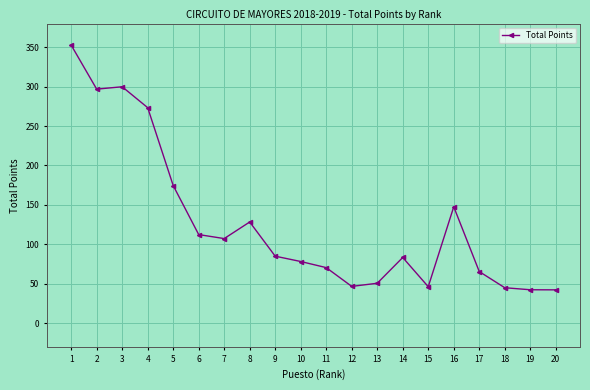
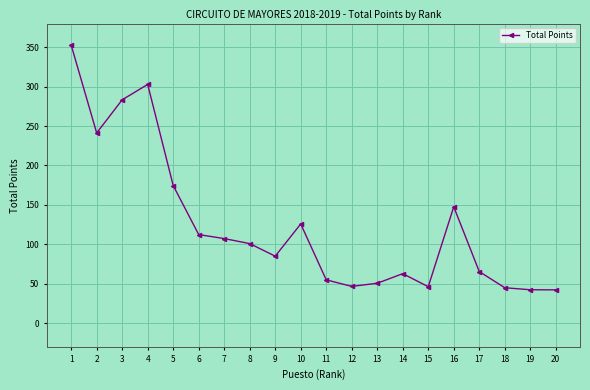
  {
    "1": 350,
-   "2": 300,
-   "3": 300,
-   "4": 270,
+   "2": 240,
+   "3": 280,
+   "4": 300,
    "5": 170,
    "6": 110,
    "7": 110,
-   "8": 130,
+   "8": 100,
    "9": 90,
-   "10": 80,
-   "11": 70,
+   "10": 130,
+   "11": 60,
    "12": 50,
    "13": 50,
-   "14": 80,
+   "14": 60,
    "15": 50,
    "16": 150,
    "17": 70,
    "18": 50,
    "19": 40,
    "20": 40
  }
